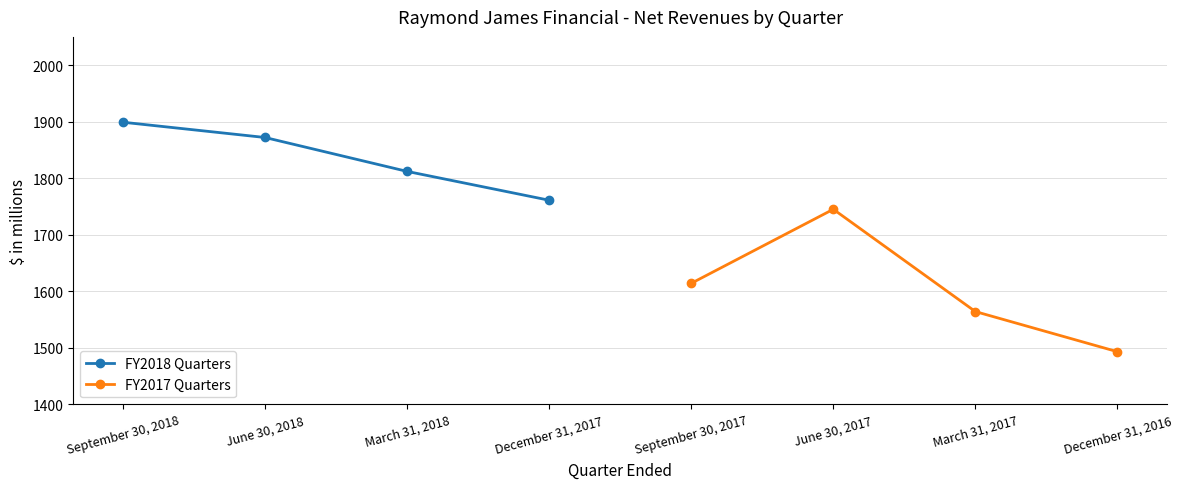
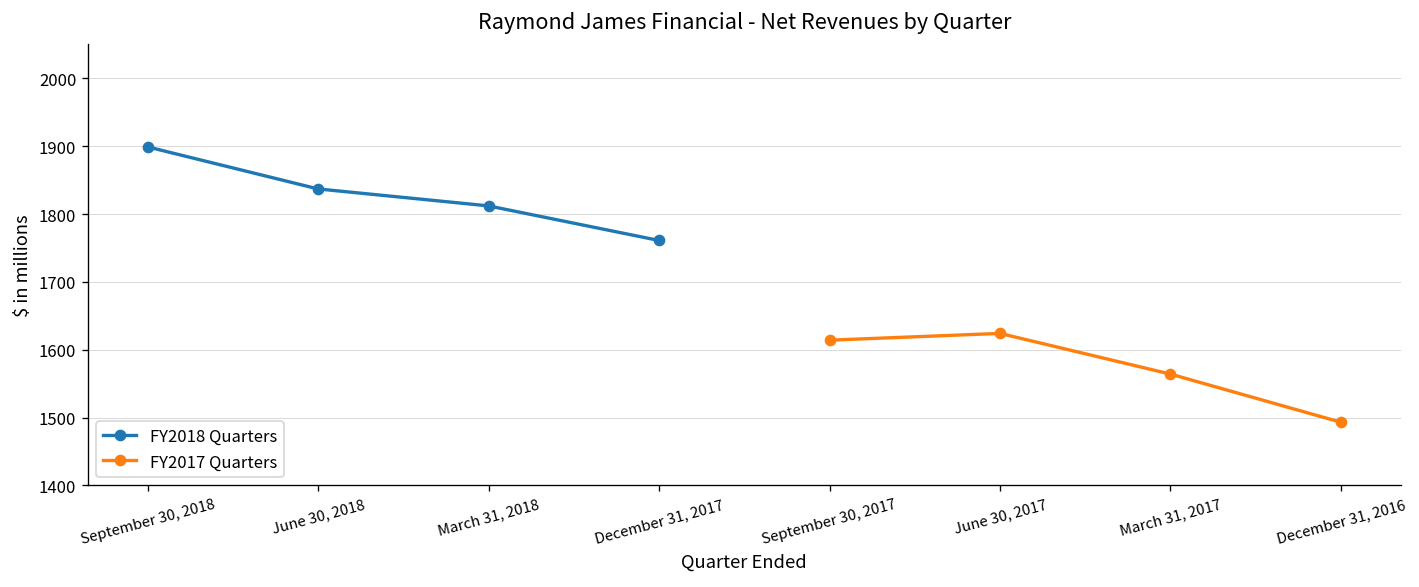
  {
    "FY2018 Quarters": {
      "September 30, 2018": 1900,
-     "June 30, 2018": 1870,
+     "June 30, 2018": 1840,
      "March 31, 2018": 1810,
      "December 31, 2017": 1760
    },
    "FY2017 Quarters": {
      "September 30, 2017": 1610,
-     "June 30, 2017": 1750,
+     "June 30, 2017": 1620,
      "March 31, 2017": 1560,
      "December 31, 2016": 1490
    }
  }
